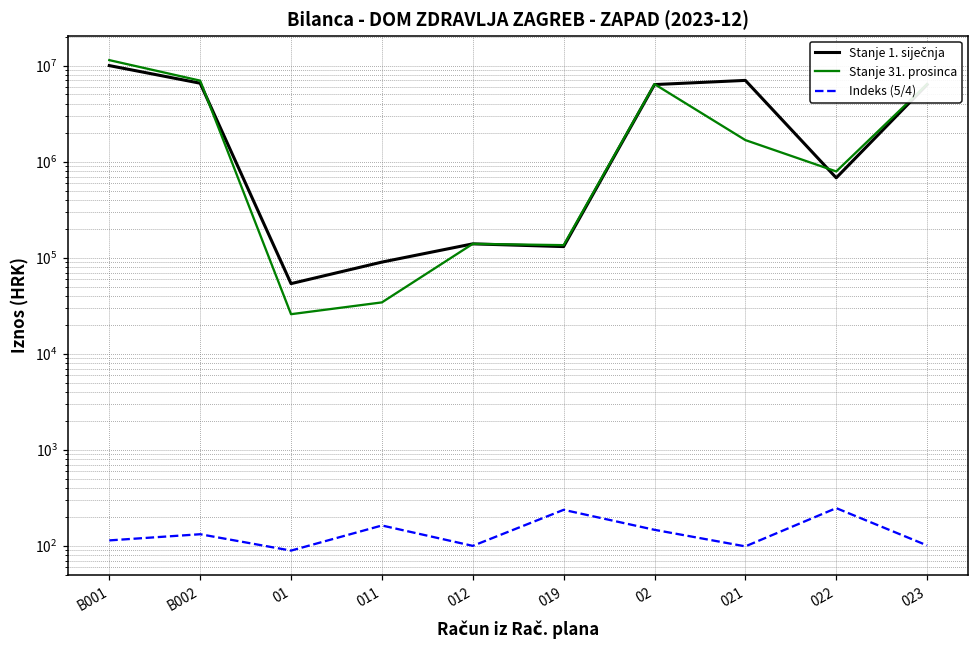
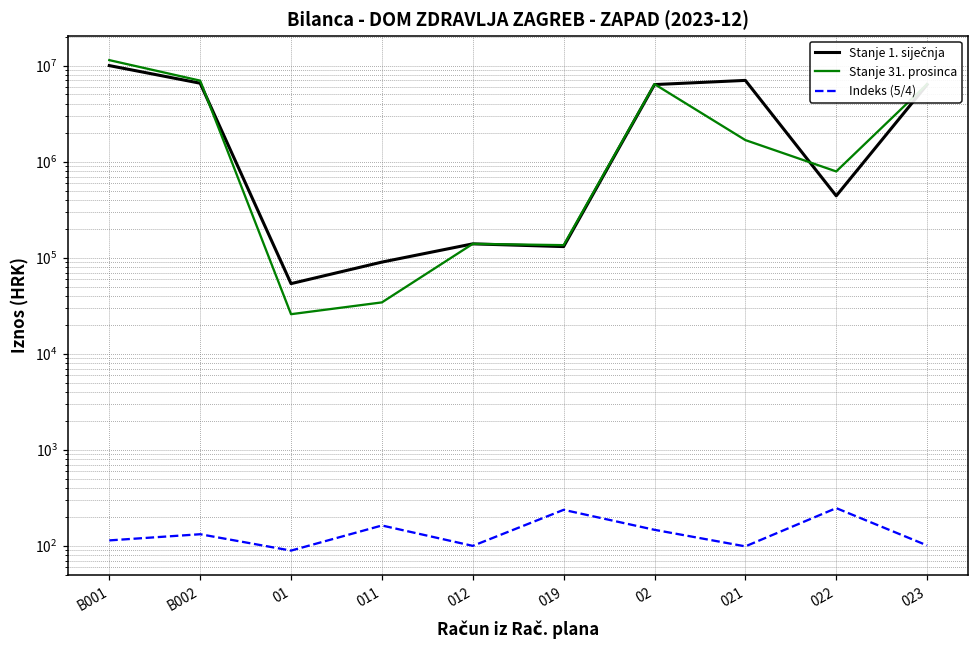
  {
    "Stanje 1. siječnja": {
      "B001": 10000000,
      "01": 50000,
      "011": 90000,
      "021": 7000000,
-     "022": 700000
+     "022": 400000
    },
    "Stanje 31. prosinca": {
      "B001": 11000000,
      "01": 26000,
      "011": 34000,
      "021": 1700000,
      "022": 800000
    },
    "Indeks (5/4)": {
      "B001": 110,
      "B002": 130,
      "01": 90,
      "011": 160,
      "012": 100,
      "019": 240,
      "02": 150,
      "021": 100,
      "022": 250,
      "023": 100
    }
  }
